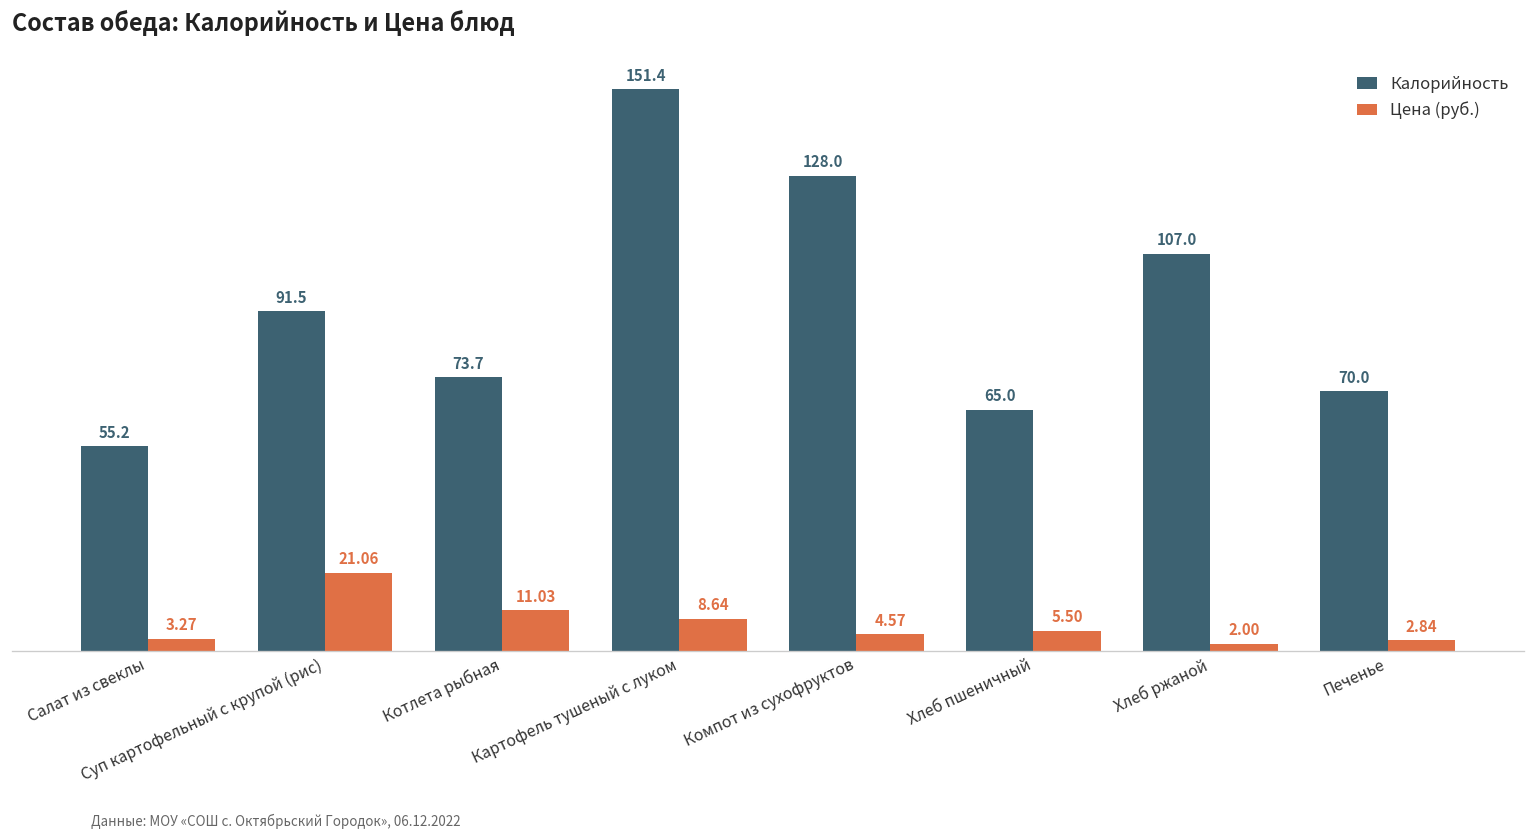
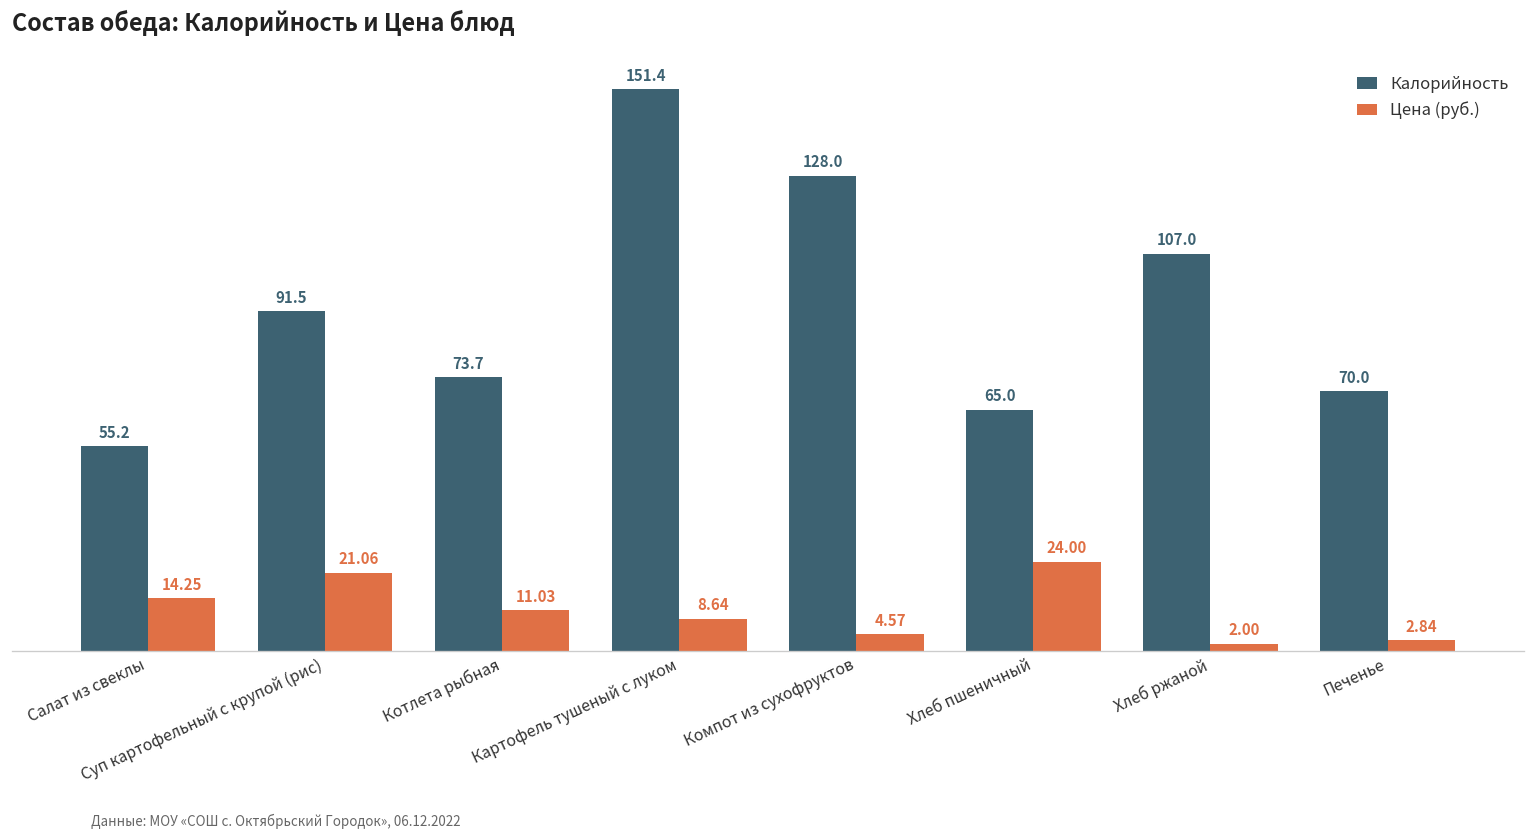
  {
    "Калорийность": {
      "Салат из свеклы": 55.2,
      "Суп картофельный с крупой (рис)": 91.5,
      "Котлета рыбная": 73.7,
      "Картофель тушеный с луком": 151.4,
      "Компот из сухофруктов": 128.0,
      "Хлеб пшеничный": 65.0,
      "Хлеб ржаной": 107.0,
      "Печенье": 70.0
    },
    "Цена (руб.)": {
-     "Салат из свеклы": 3.27,
+     "Салат из свеклы": 14.25,
      "Суп картофельный с крупой (рис)": 21.06,
      "Котлета рыбная": 11.03,
      "Картофель тушеный с луком": 8.64,
      "Компот из сухофруктов": 4.57,
-     "Хлеб пшеничный": 5.50,
+     "Хлеб пшеничный": 24.00,
      "Хлеб ржаной": 2.00,
      "Печенье": 2.84
    }
  }
